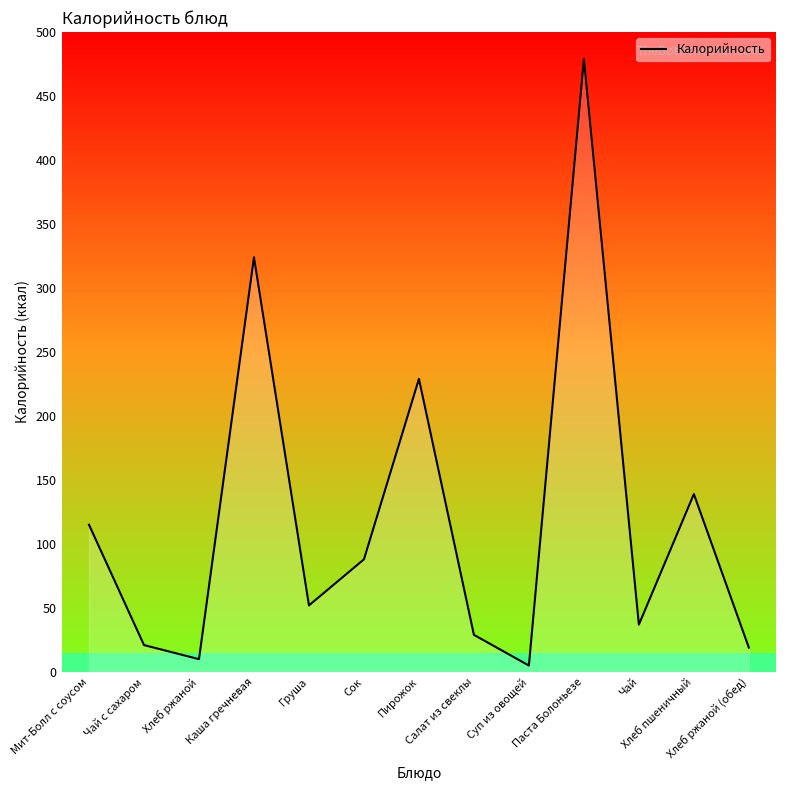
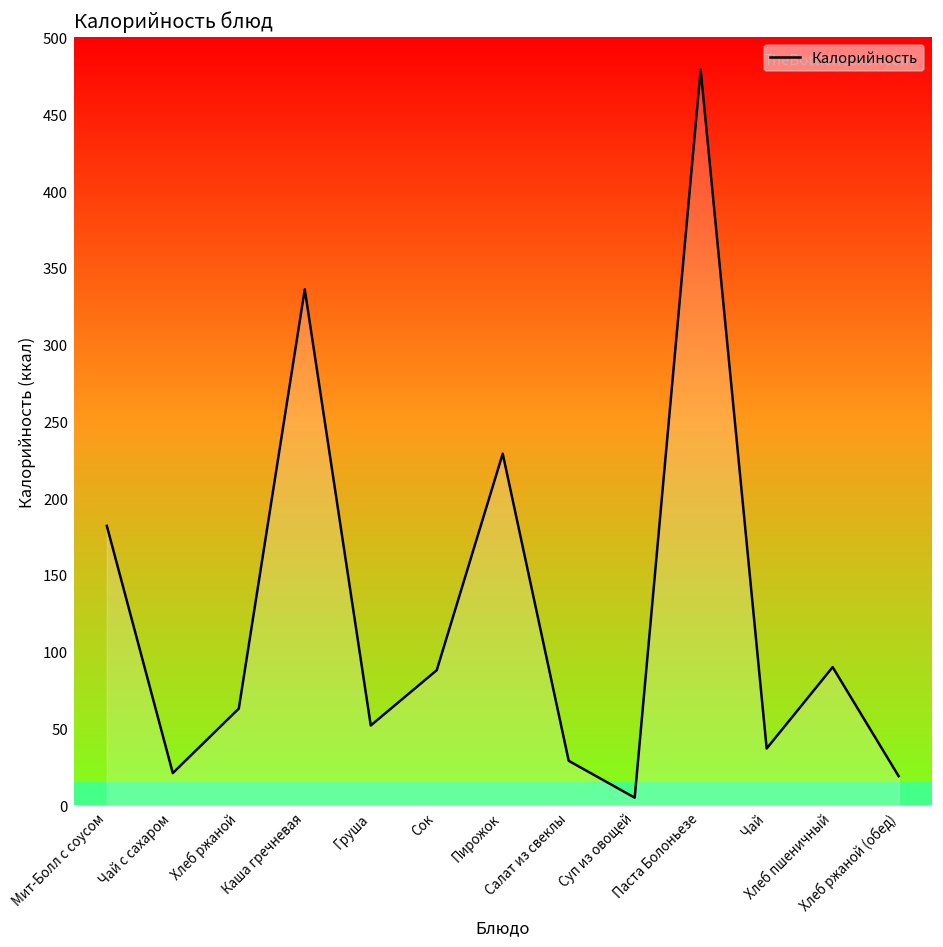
  {
    "Калорийность": {
-     "Мит-Болл с соусом": 115,
+     "Мит-Болл с соусом": 182,
      "Чай с сахаром": 21,
-     "Хлеб ржаной": 10,
-     "Каша гречневая": 324,
+     "Хлеб ржаной": 63,
+     "Каша гречневая": 336,
      "Груша": 52,
      "Сок": 88,
      "Пирожок": 229,
      "Салат из свеклы": 29,
      "Суп из овощей": 5,
      "Паста Болоньезе": 479,
      "Чай": 37,
-     "Хлеб пшеничный": 139,
+     "Хлеб пшеничный": 90,
      "Хлеб ржаной (обед)": 19
    }
  }
